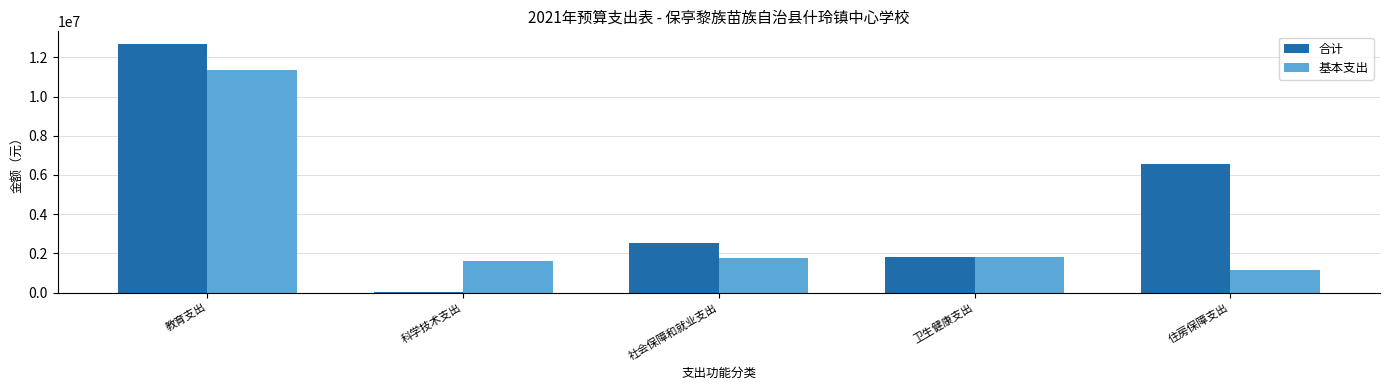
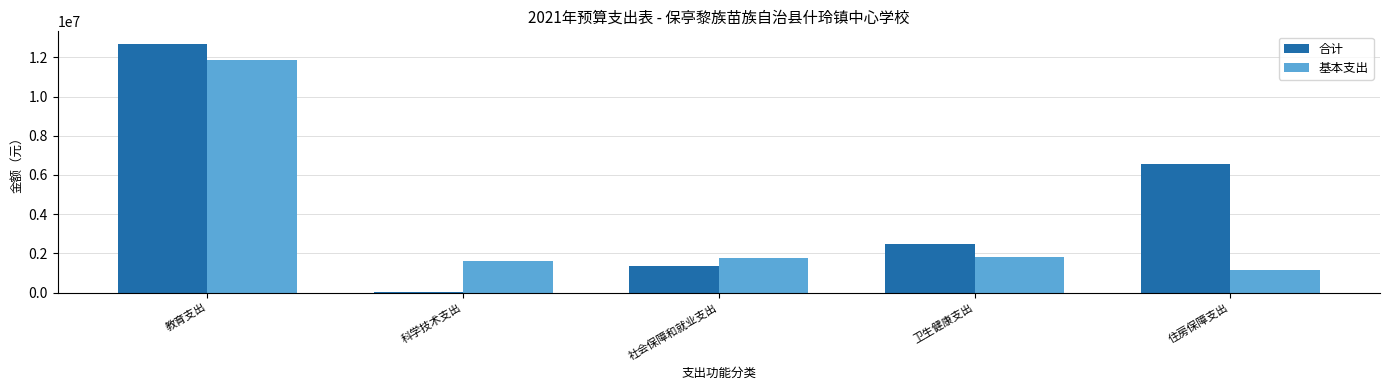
  {
    "合计": {
      "教育支出": 12700000,
-     "社会保障和就业支出": 2500000,
-     "卫生健康支出": 1800000,
+     "社会保障和就业支出": 1400000,
+     "卫生健康支出": 2500000,
      "住房保障支出": 6600000
    },
    "基本支出": {
-     "教育支出": 11400000,
+     "教育支出": 11900000,
      "科学技术支出": 1600000,
      "社会保障和就业支出": 1800000,
      "卫生健康支出": 1800000,
      "住房保障支出": 1200000
    }
  }
